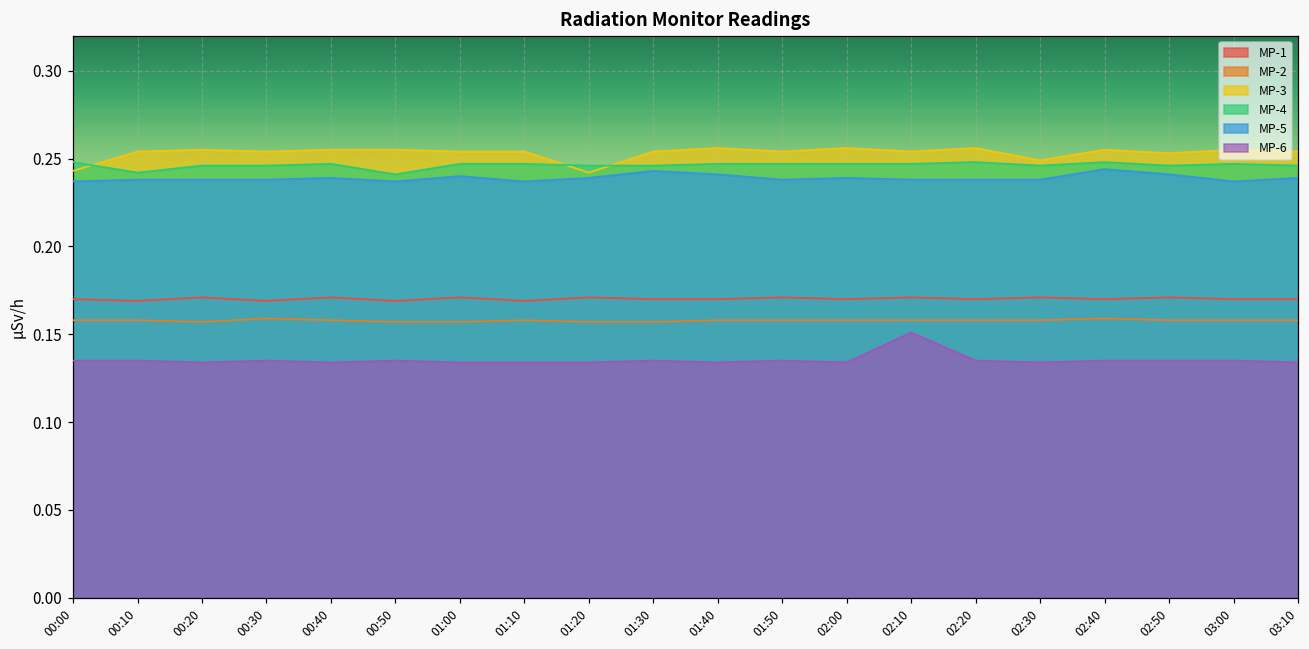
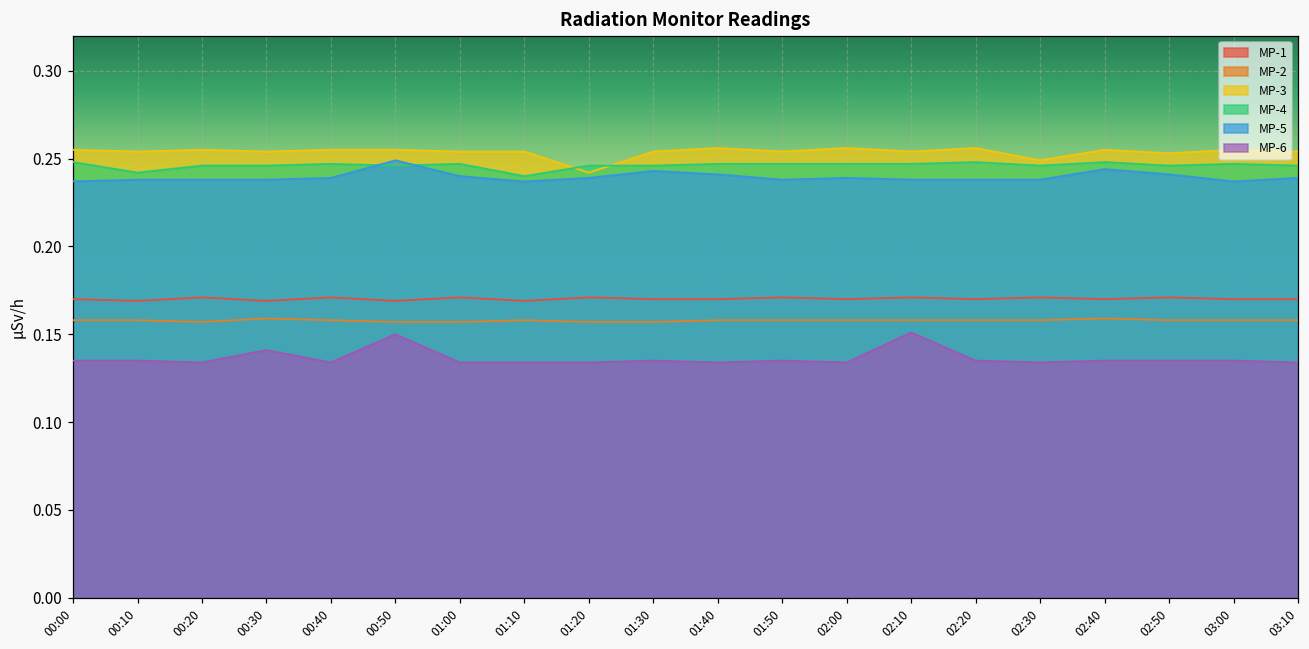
  {
    "MP-3": {
-     "00:00": 0.243,
+     "00:00": 0.255,
      "00:10": 0.254,
      "00:20": 0.255,
      "00:30": 0.254,
      "00:40": 0.255,
      "00:50": 0.255,
      "01:00": 0.254,
      "01:10": 0.254,
      "01:20": 0.242,
      "01:30": 0.254,
      "01:40": 0.256,
      "01:50": 0.254,
      "02:00": 0.256,
      "02:10": 0.254,
      "02:20": 0.256,
      "02:30": 0.249,
      "02:40": 0.255,
      "02:50": 0.253,
      "03:00": 0.255,
      "03:10": 0.254
    },
    "MP-4": {
      "00:00": 0.248,
      "00:10": 0.242,
      "00:20": 0.246,
      "00:30": 0.246,
      "00:40": 0.247,
-     "00:50": 0.241,
+     "00:50": 0.246,
      "01:00": 0.247,
-     "01:10": 0.247,
+     "01:10": 0.240,
      "01:20": 0.246,
      "01:30": 0.246,
      "01:40": 0.247,
      "01:50": 0.247,
      "02:00": 0.247,
      "02:10": 0.247,
      "02:20": 0.248,
      "02:30": 0.246,
      "02:40": 0.248,
      "02:50": 0.246,
      "03:00": 0.247,
      "03:10": 0.246
    },
    "MP-5": {
      "00:00": 0.237,
      "00:10": 0.238,
      "00:20": 0.238,
      "00:30": 0.238,
      "00:40": 0.239,
-     "00:50": 0.237,
+     "00:50": 0.249,
      "01:00": 0.240,
      "01:10": 0.237,
      "01:20": 0.239,
      "01:30": 0.243,
      "01:40": 0.241,
      "01:50": 0.238,
      "02:00": 0.239,
      "02:10": 0.238,
      "02:20": 0.238,
      "02:30": 0.238,
      "02:40": 0.244,
      "02:50": 0.241,
      "03:00": 0.237,
      "03:10": 0.239
    },
    "MP-6": {
      "00:00": 0.135,
      "00:10": 0.135,
      "00:20": 0.134,
-     "00:30": 0.135,
+     "00:30": 0.141,
      "00:40": 0.134,
-     "00:50": 0.135,
+     "00:50": 0.150,
      "01:00": 0.134,
      "01:10": 0.134,
      "01:20": 0.134,
      "01:30": 0.135,
      "01:40": 0.134,
      "01:50": 0.135,
      "02:00": 0.134,
      "02:10": 0.151,
      "02:20": 0.135,
      "02:30": 0.134,
      "02:40": 0.135,
      "02:50": 0.135,
      "03:00": 0.135,
      "03:10": 0.134
    }
  }
